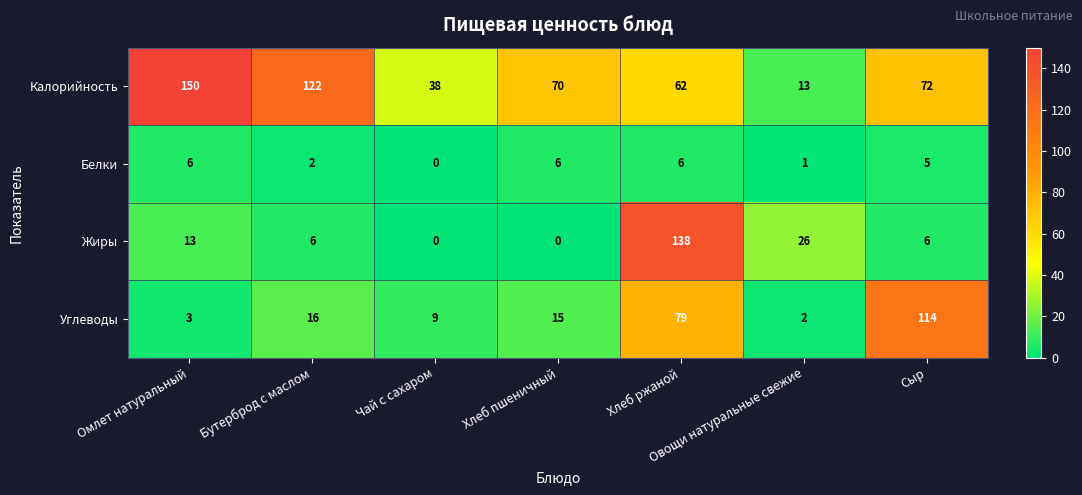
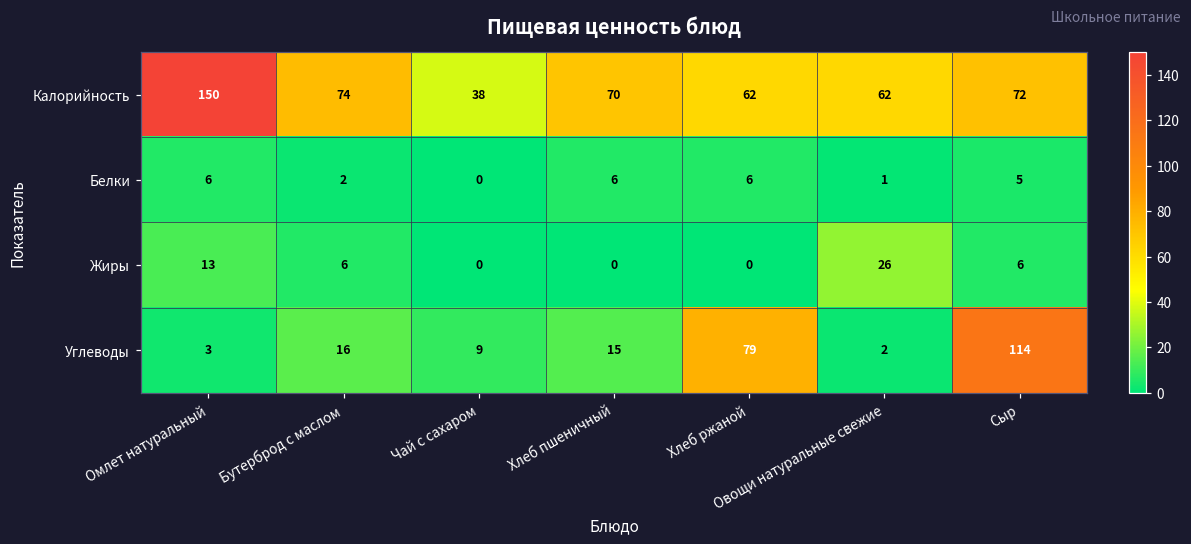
  {
    "Калорийность": {
      "Омлет натуральный": 150,
-     "Бутерброд с маслом": 122,
+     "Бутерброд с маслом": 74,
      "Чай с сахаром": 38,
      "Хлеб пшеничный": 70,
      "Хлеб ржаной": 62,
-     "Овощи натуральные свежие": 13,
+     "Овощи натуральные свежие": 62,
      "Сыр": 72
    },
    "Белки": {
      "Омлет натуральный": 6,
      "Бутерброд с маслом": 2,
      "Чай с сахаром": 0,
      "Хлеб пшеничный": 6,
      "Хлеб ржаной": 6,
      "Овощи натуральные свежие": 1,
      "Сыр": 5
    },
    "Жиры": {
      "Омлет натуральный": 13,
      "Бутерброд с маслом": 6,
      "Чай с сахаром": 0,
      "Хлеб пшеничный": 0,
-     "Хлеб ржаной": 138,
+     "Хлеб ржаной": 0,
      "Овощи натуральные свежие": 26,
      "Сыр": 6
    },
    "Углеводы": {
      "Омлет натуральный": 3,
      "Бутерброд с маслом": 16,
      "Чай с сахаром": 9,
      "Хлеб пшеничный": 15,
      "Хлеб ржаной": 79,
      "Овощи натуральные свежие": 2,
      "Сыр": 114
    }
  }
